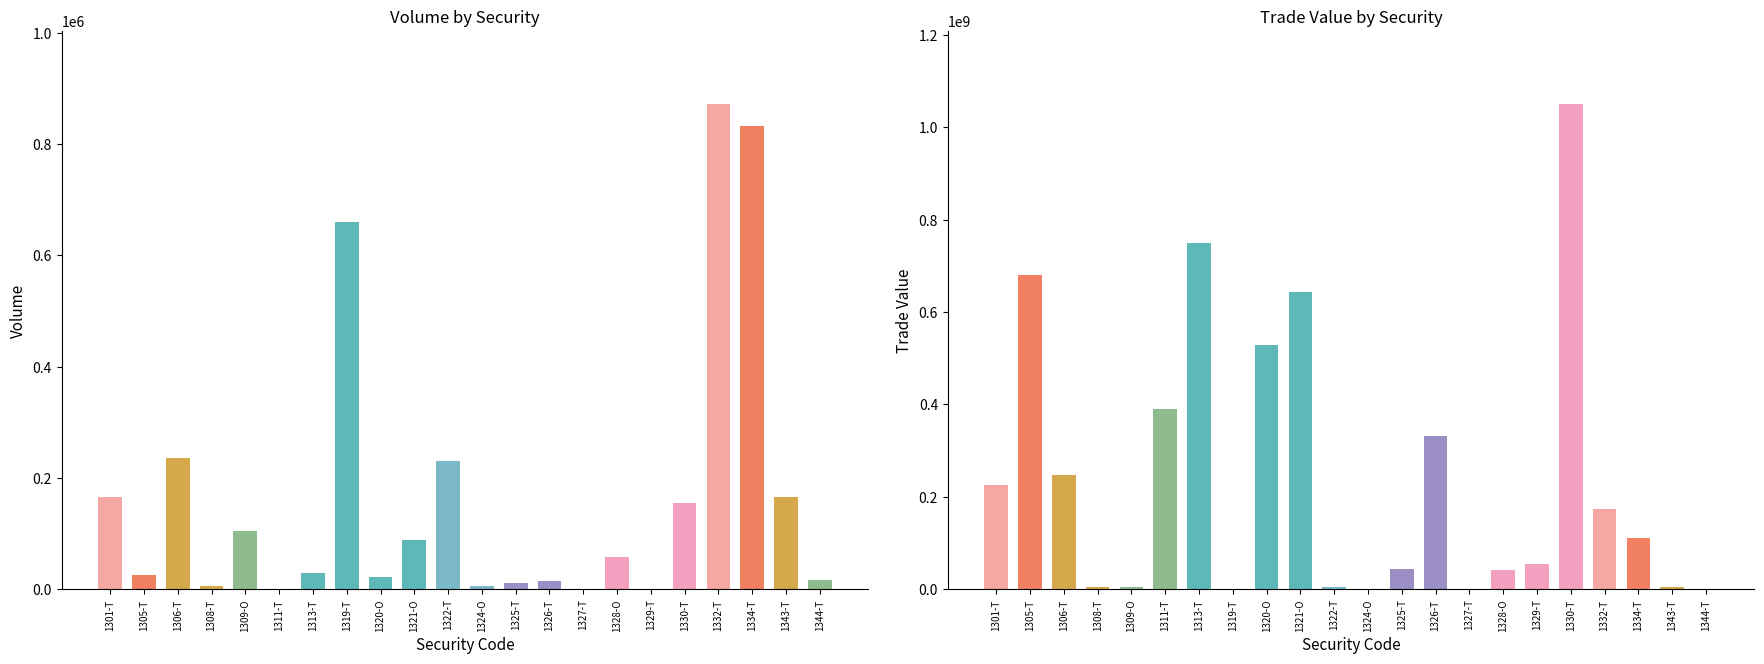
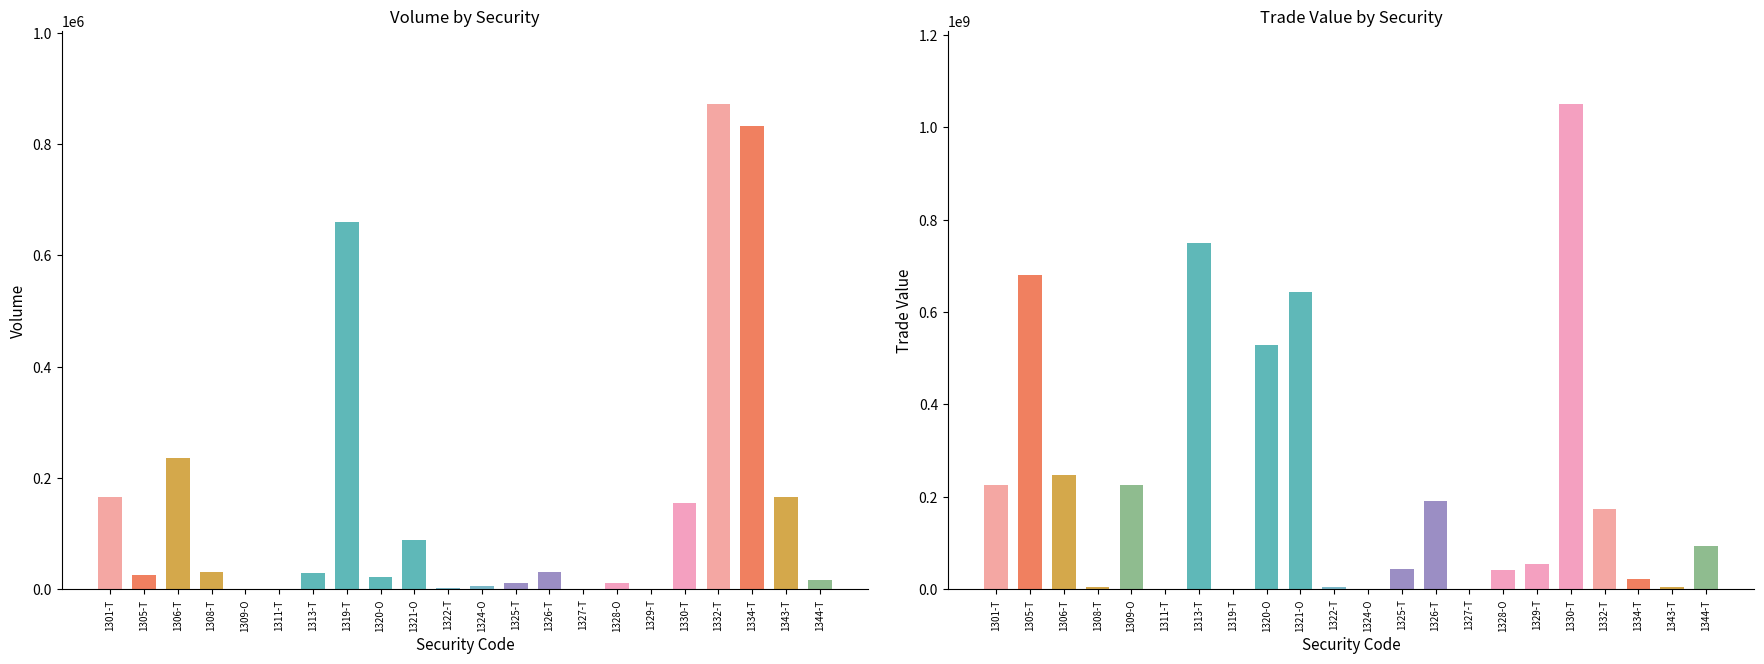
  {
    "Volume by Security": {
      "1301-T": 170000,
      "1305-T": 30000,
      "1306-T": 240000,
-     "1308-T": 10000,
-     "1309-O": 100000,
+     "1308-T": 30000,
+     "1309-O": 0,
      "1313-T": 30000,
      "1319-T": 660000,
      "1320-O": 20000,
      "1321-O": 90000,
-     "1322-T": 230000,
+     "1322-T": 0,
      "1324-O": 0,
      "1325-T": 10000,
-     "1326-T": 20000,
-     "1328-O": 60000,
+     "1326-T": 30000,
+     "1328-O": 10000,
      "1330-T": 150000,
      "1332-T": 870000,
      "1334-T": 830000,
      "1343-T": 170000,
      "1344-T": 20000
    },
    "Trade Value by Security": {
      "1301-T": 230000000,
      "1305-T": 680000000,
      "1306-T": 250000000,
-     "1309-O": 0,
-     "1311-T": 390000000,
+     "1309-O": 230000000,
+     "1311-T": 0,
      "1313-T": 750000000,
      "1320-O": 530000000,
      "1321-O": 640000000,
      "1325-T": 40000000,
-     "1326-T": 330000000,
+     "1326-T": 190000000,
      "1328-O": 40000000,
      "1329-T": 60000000,
      "1330-T": 1050000000,
      "1332-T": 170000000,
-     "1334-T": 110000000,
-     "1344-T": 0
+     "1334-T": 20000000,
+     "1344-T": 90000000
    }
  }
